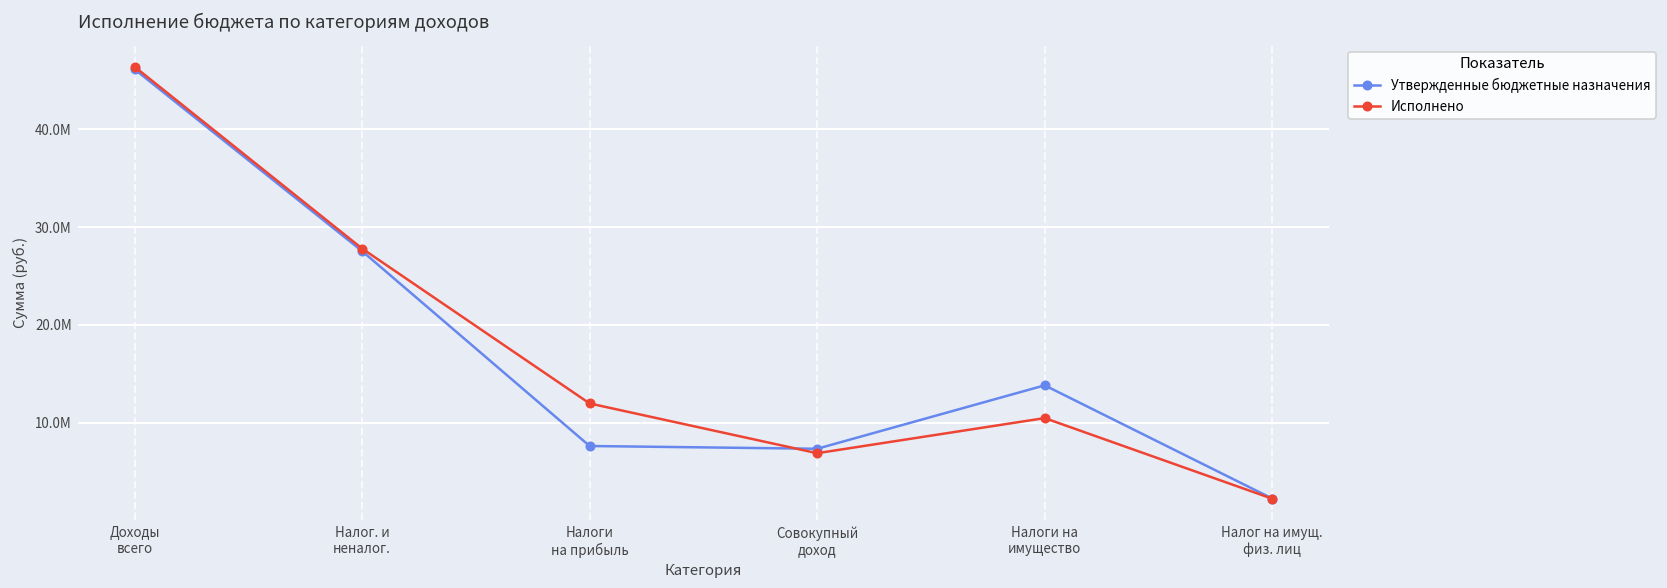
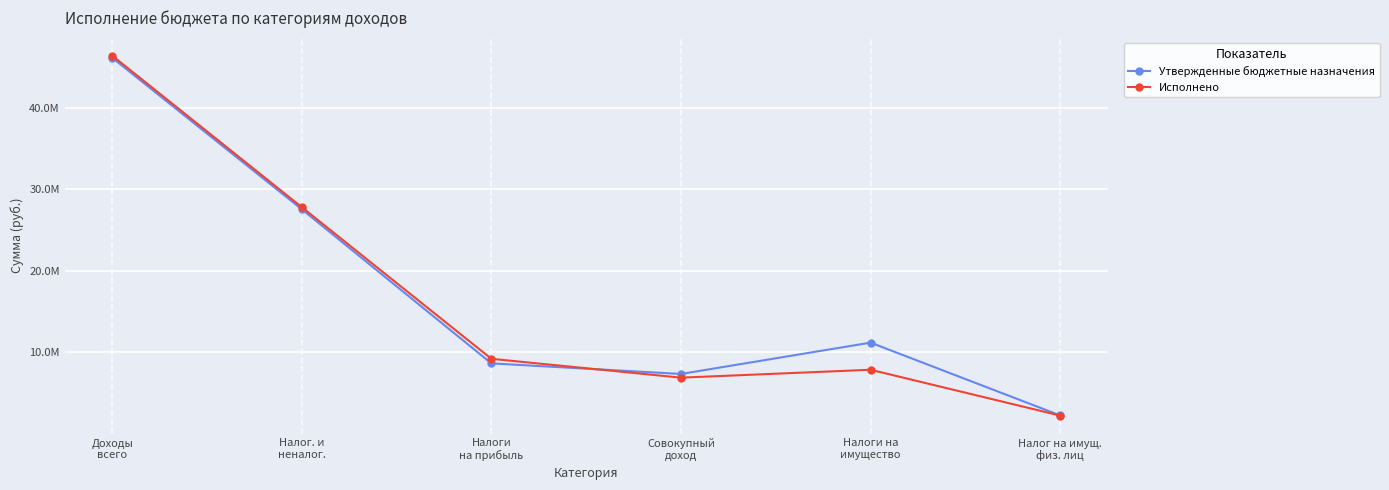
  {
    "Утвержденные бюджетные назначения": {
-     "Налоги на прибыль": 8000000,
+     "Налоги на прибыль": 9000000,
      "Совокупный доход": 7000000,
-     "Налоги на имущество": 14000000
+     "Налоги на имущество": 11000000
    },
    "Исполнено": {
-     "Налоги на прибыль": 12000000,
+     "Налоги на прибыль": 9000000,
      "Совокупный доход": 7000000,
-     "Налоги на имущество": 10000000
+     "Налоги на имущество": 8000000
    }
  }
